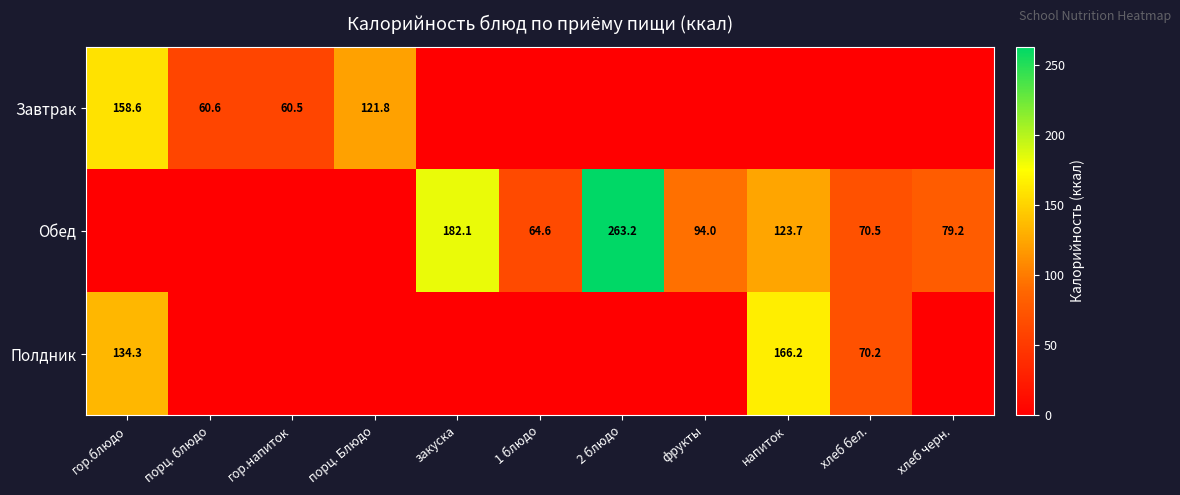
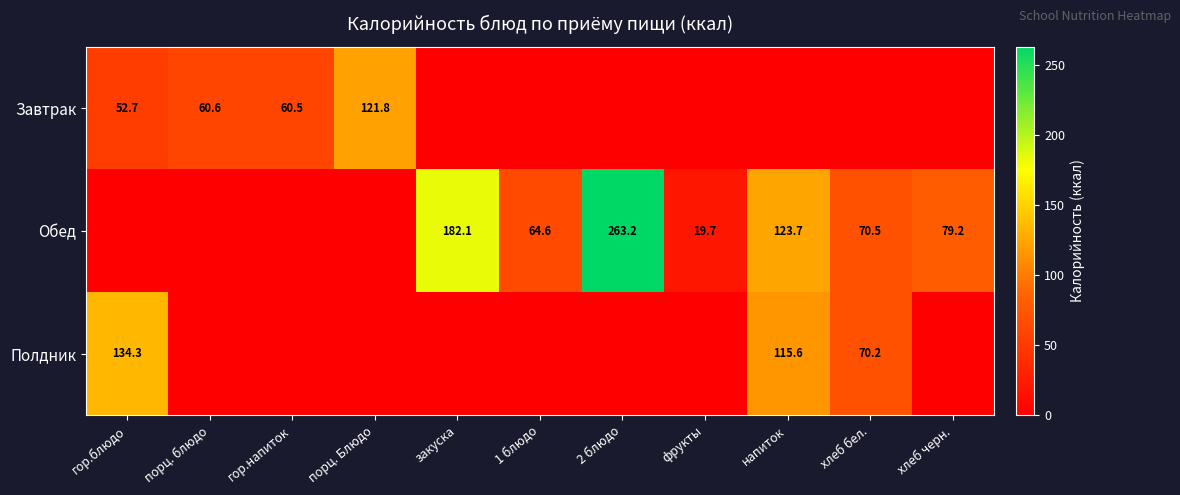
  {
    "Завтрак": {
-     "гор.блюдо": 158.6,
+     "гор.блюдо": 52.7,
      "порц. блюдо": 60.6,
      "гор.напиток": 60.5,
      "порц. Блюдо": 121.8
    },
    "Обед": {
      "закуска": 182.1,
      "1 блюдо": 64.6,
      "2 блюдо": 263.2,
-     "фрукты": 94.0,
+     "фрукты": 19.7,
      "напиток": 123.7,
      "хлеб бел.": 70.5,
      "хлеб черн.": 79.2
    },
    "Полдник": {
      "гор.блюдо": 134.3,
-     "напиток": 166.2,
+     "напиток": 115.6,
      "хлеб бел.": 70.2
    }
  }
